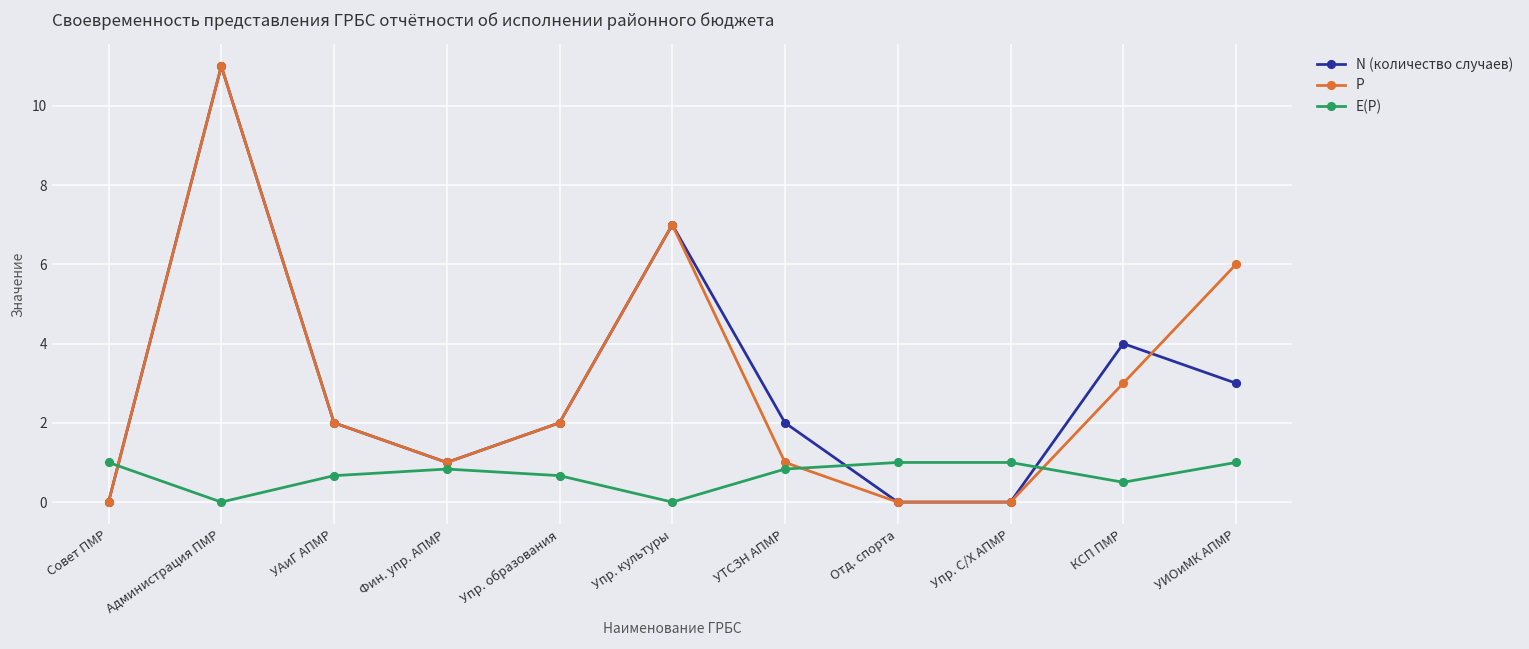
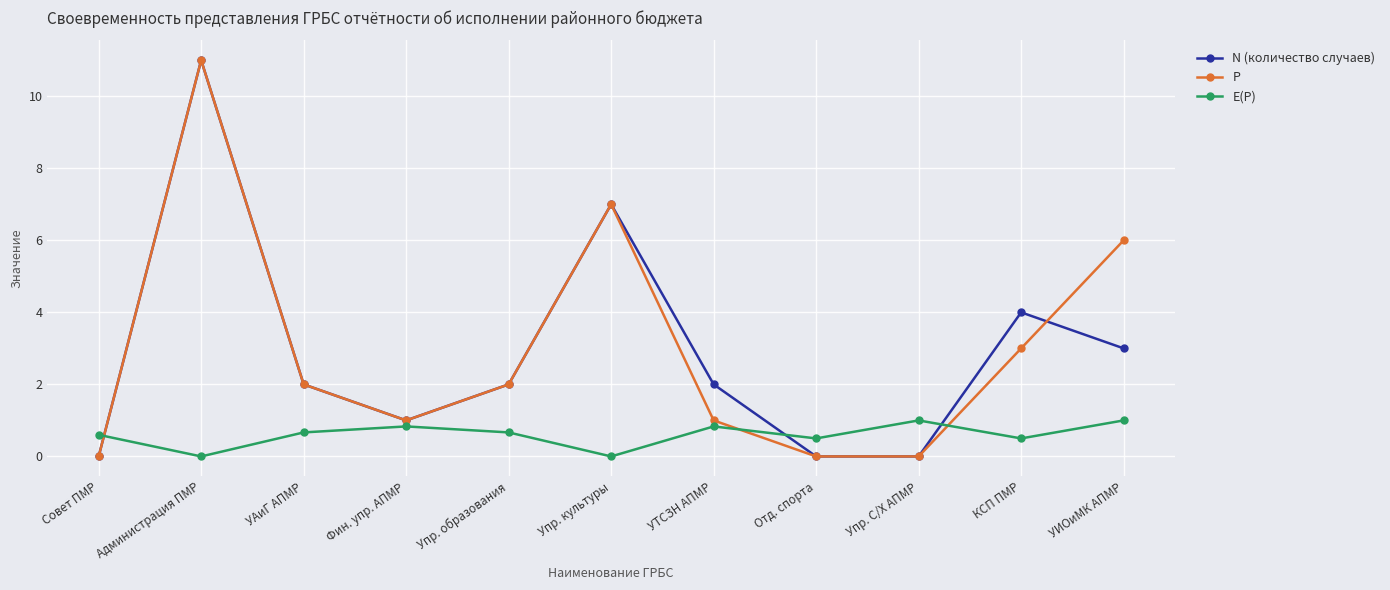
  {
    "N (количество случаев)": {
      "УТСЗН АПМР": 2.0,
      "КСП ПМР": 4.0,
      "УИОиМК АПМР": 3.0
    },
    "P": {
      "УТСЗН АПМР": 1.0,
      "КСП ПМР": 3.0,
      "УИОиМК АПМР": 6.0
    },
    "E(P)": {
-     "Совет ПМР": 1.0,
+     "Совет ПМР": 0.6,
      "Администрация ПМР": 0.0,
      "УАиГ АПМР": 0.7,
      "Фин. упр. АПМР": 0.8,
      "Упр. образования": 0.7,
      "Упр. культуры": 0.0,
      "УТСЗН АПМР": 0.8,
-     "Отд. спорта": 1.0,
+     "Отд. спорта": 0.5,
      "Упр. С/Х АПМР": 1.0,
      "КСП ПМР": 0.5,
      "УИОиМК АПМР": 1.0
    }
  }
